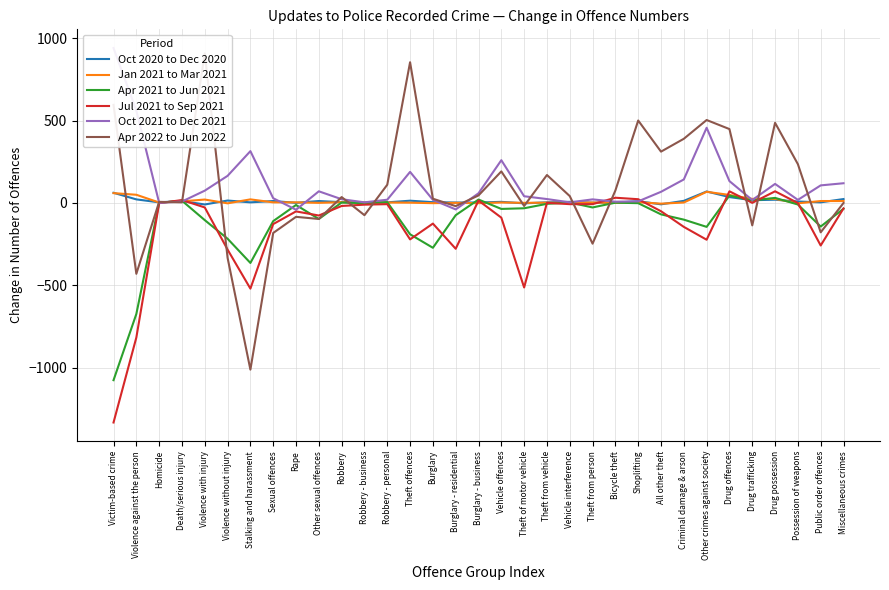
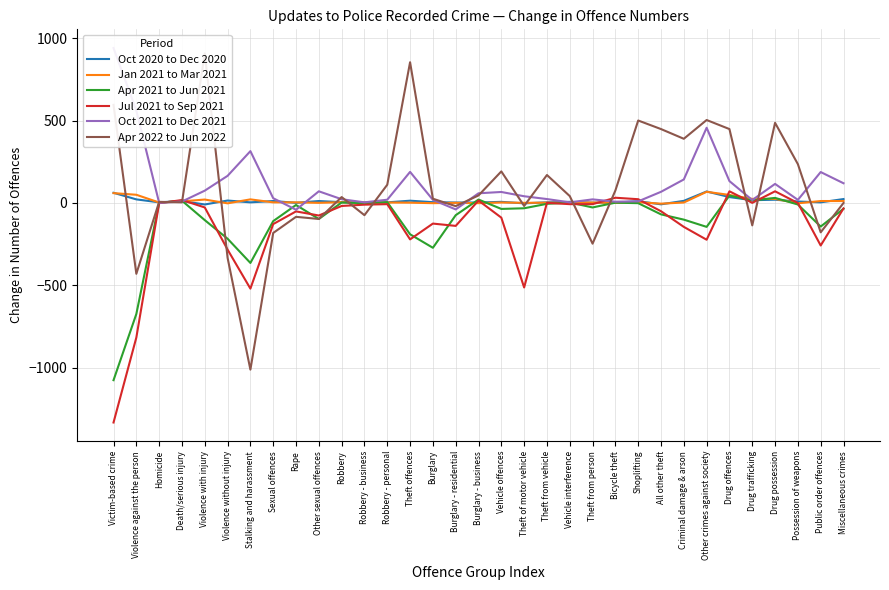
  {
    "Oct 2020 to Dec 2020": {
      "Violence against the person": 20,
      "Violence with injury": -10,
      "Violence without injury": 10,
      "Stalking and harassment": 0
    },
    "Jan 2021 to Mar 2021": {
      "Violence against the person": 50,
      "Violence with injury": 20,
      "Violence without injury": 0,
      "Stalking and harassment": 20
    },
    "Apr 2021 to Jun 2021": {
      "Victim-based crime": -1080,
      "Violence against the person": -680,
      "Violence with injury": -110,
      "Violence without injury": -220,
      "Stalking and harassment": -370,
      "Sexual offences": -110,
      "Theft offences": -190,
      "Burglary": -270,
      "Burglary - residential": -80,
      "Vehicle offences": -40,
      "Theft from person": -30,
      "All other theft": -70,
      "Criminal damage & arson": -100,
      "Other crimes against society": -150,
      "Public order offences": -140
    },
    "Jul 2021 to Sep 2021": {
      "Victim-based crime": -1330,
      "Violence against the person": -820,
      "Violence with injury": -30,
      "Violence without injury": -280,
      "Stalking and harassment": -520,
      "Sexual offences": -130,
      "Other sexual offences": -80,
      "Robbery": -20,
      "Theft offences": -220,
      "Burglary": -130,
-     "Burglary - residential": -280,
+     "Burglary - residential": -140,
      "Vehicle offences": -90,
      "Theft of motor vehicle": -510,
      "Bicycle theft": 30,
      "All other theft": -50,
      "Criminal damage & arson": -150,
      "Other crimes against society": -220,
      "Drug offences": 70,
      "Drug possession": 70,
      "Public order offences": -260
    },
    "Oct 2021 to Dec 2021": {
      "Violence with injury": 70,
      "Violence without injury": 160,
      "Stalking and harassment": 310,
      "Sexual offences": 30,
      "Other sexual offences": 70,
      "Theft offences": 190,
      "Burglary - residential": -40,
-     "Vehicle offences": 260,
+     "Vehicle offences": 70,
      "Theft of motor vehicle": 40,
      "Theft from vehicle": 20,
      "Theft from person": 20,
      "All other theft": 70,
      "Criminal damage & arson": 140,
      "Other crimes against society": 460,
      "Drug offences": 130,
      "Drug possession": 120,
-     "Public order offences": 110,
+     "Public order offences": 190,
      "Miscellaneous crimes": 120
    },
    "Apr 2022 to Jun 2022": {
      "Violence against the person": -430,
      "Violence without injury": -330,
      "Stalking and harassment": -1010,
      "Sexual offences": -180,
      "Rape": -90,
      "Robbery - business": -80,
      "Robbery - personal": 110,
      "Theft offences": 850,
      "Burglary - residential": -20,
      "Vehicle offences": 190,
      "Theft from vehicle": 170,
      "Vehicle interference": 40,
      "Theft from person": -250,
      "Bicycle theft": 80,
      "Shoplifting": 500,
-     "All other theft": 310,
+     "All other theft": 450,
      "Criminal damage & arson": 390,
      "Other crimes against society": 500,
      "Drug offences": 450,
      "Drug trafficking": -140,
      "Drug possession": 490,
      "Possession of weapons": 240,
      "Public order offences": -180
    }
  }
